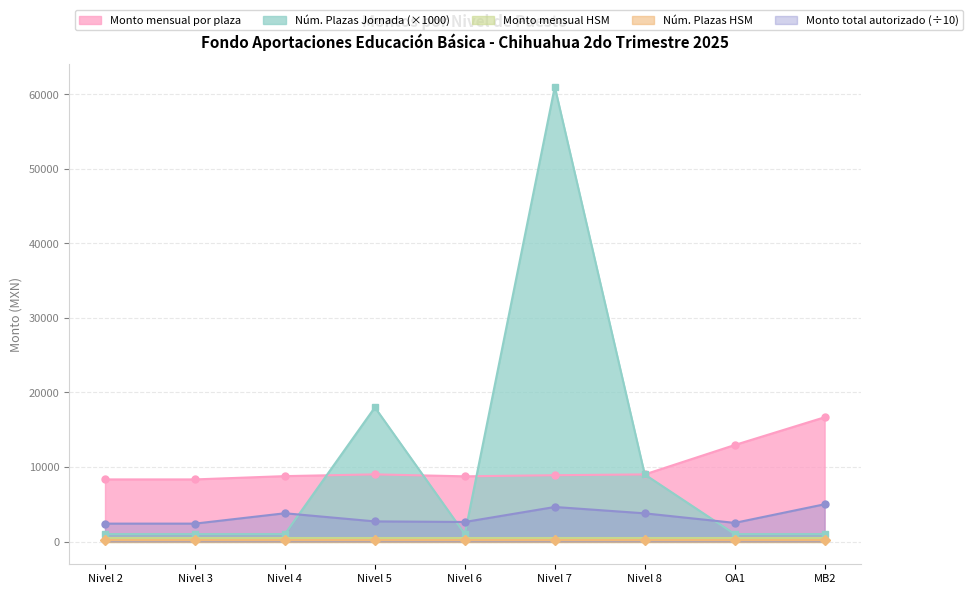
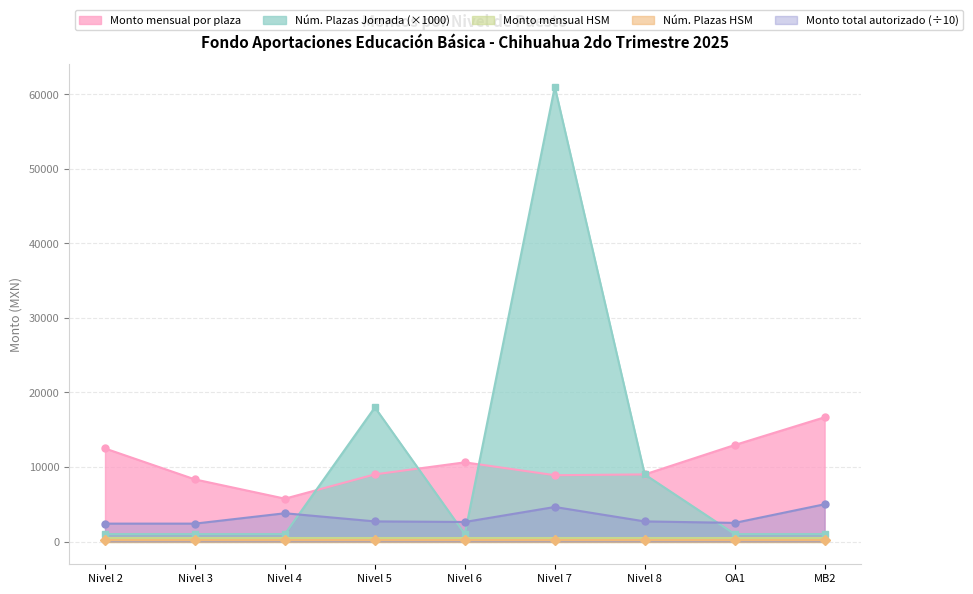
  {
    "Monto mensual por plaza": {
-     "Nivel 2": 8000,
+     "Nivel 2": 12000,
      "Nivel 3": 8000,
-     "Nivel 4": 9000,
+     "Nivel 4": 6000,
      "Nivel 5": 9000,
-     "Nivel 6": 9000,
+     "Nivel 6": 11000,
      "Nivel 7": 9000,
      "OA1": 13000,
      "MB2": 17000
    },
    "Núm. Plazas Jornada (×1000)": {
      "Nivel 2": 1000,
      "Nivel 3": 1000,
      "Nivel 4": 1000,
      "Nivel 5": 18000,
      "Nivel 6": 1000,
      "Nivel 7": 61000,
      "OA1": 1000,
      "MB2": 1000
    },
    "Monto total autorizado (÷10)": {
      "Nivel 2": 2000,
      "Nivel 3": 2000,
      "Nivel 4": 4000,
      "Nivel 5": 3000,
      "Nivel 6": 3000,
      "Nivel 7": 5000,
-     "Nivel 8": 4000,
+     "Nivel 8": 3000,
      "OA1": 3000,
      "MB2": 5000
    }
  }
